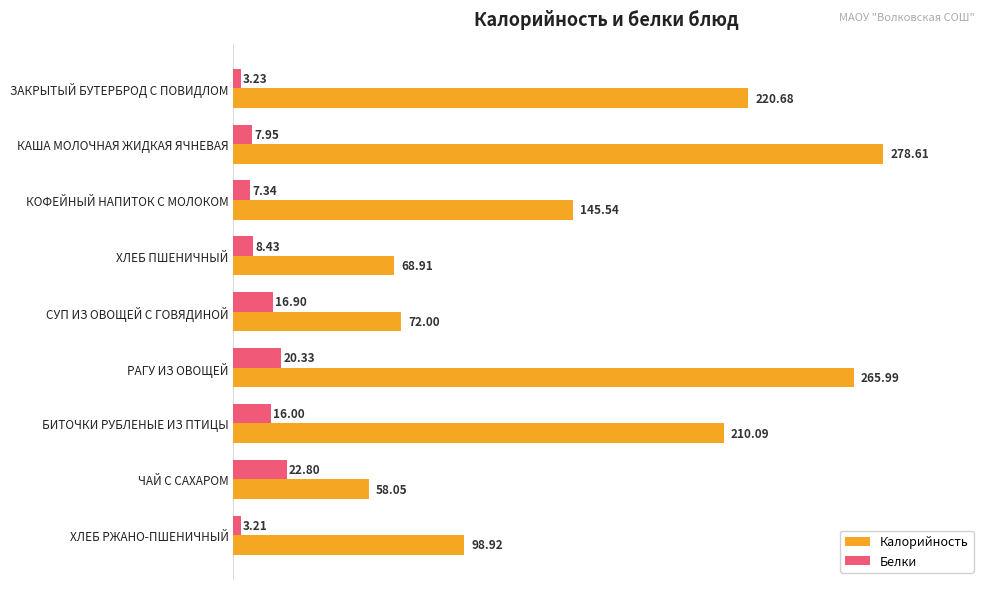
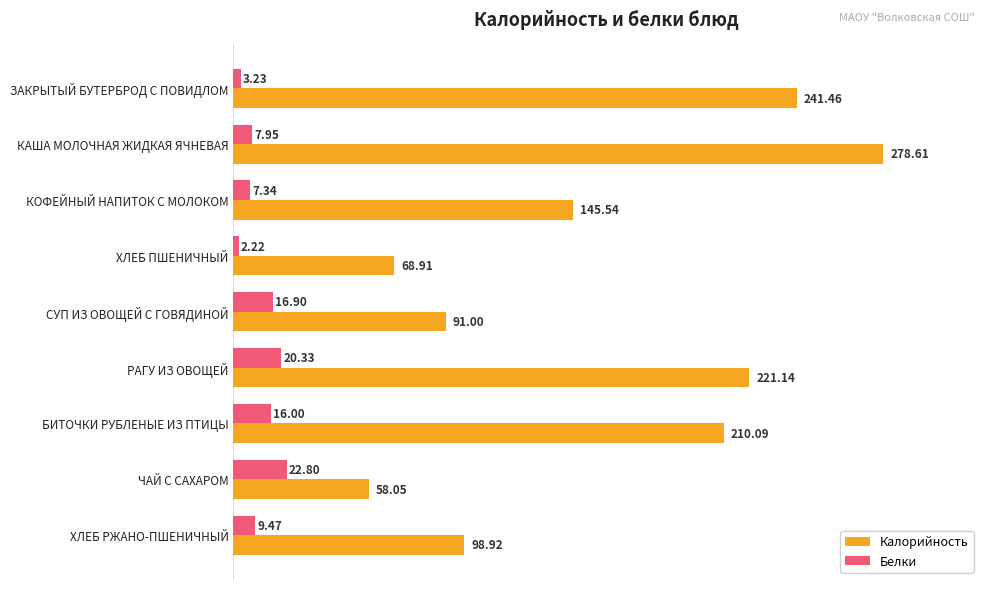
  {
    "Калорийность": {
-     "ЗАКРЫТЫЙ БУТЕРБРОД С ПОВИДЛОМ": 220.68,
+     "ЗАКРЫТЫЙ БУТЕРБРОД С ПОВИДЛОМ": 241.46,
      "КАША МОЛОЧНАЯ ЖИДКАЯ ЯЧНЕВАЯ": 278.61,
      "КОФЕЙНЫЙ НАПИТОК С МОЛОКОМ": 145.54,
      "ХЛЕБ ПШЕНИЧНЫЙ": 68.91,
-     "СУП ИЗ ОВОЩЕЙ С ГОВЯДИНОЙ": 72.00,
-     "РАГУ ИЗ ОВОЩЕЙ": 265.99,
+     "СУП ИЗ ОВОЩЕЙ С ГОВЯДИНОЙ": 91.00,
+     "РАГУ ИЗ ОВОЩЕЙ": 221.14,
      "БИТОЧКИ РУБЛЕНЫЕ ИЗ ПТИЦЫ": 210.09,
      "ЧАЙ С САХАРОМ": 58.05,
      "ХЛЕБ РЖАНО-ПШЕНИЧНЫЙ": 98.92
    },
    "Белки": {
      "ЗАКРЫТЫЙ БУТЕРБРОД С ПОВИДЛОМ": 3.23,
      "КАША МОЛОЧНАЯ ЖИДКАЯ ЯЧНЕВАЯ": 7.95,
      "КОФЕЙНЫЙ НАПИТОК С МОЛОКОМ": 7.34,
-     "ХЛЕБ ПШЕНИЧНЫЙ": 8.43,
+     "ХЛЕБ ПШЕНИЧНЫЙ": 2.22,
      "СУП ИЗ ОВОЩЕЙ С ГОВЯДИНОЙ": 16.90,
      "РАГУ ИЗ ОВОЩЕЙ": 20.33,
      "БИТОЧКИ РУБЛЕНЫЕ ИЗ ПТИЦЫ": 16.00,
      "ЧАЙ С САХАРОМ": 22.80,
-     "ХЛЕБ РЖАНО-ПШЕНИЧНЫЙ": 3.21
+     "ХЛЕБ РЖАНО-ПШЕНИЧНЫЙ": 9.47
    }
  }
